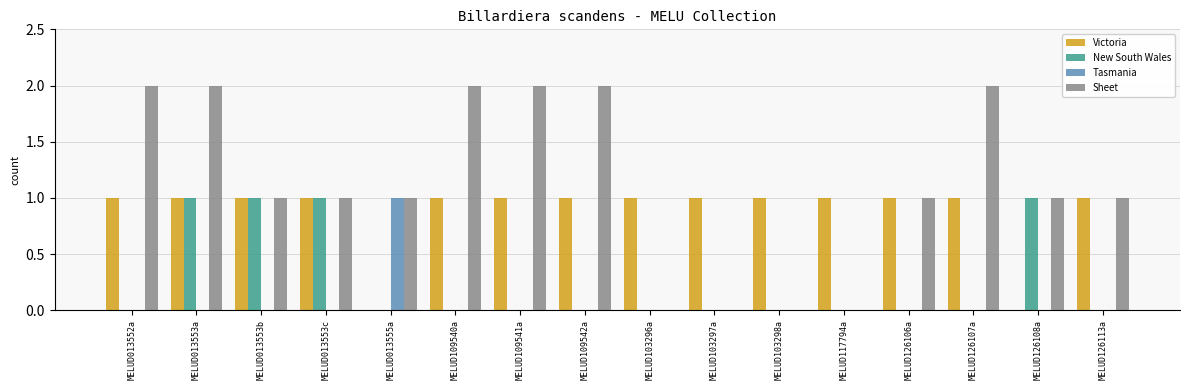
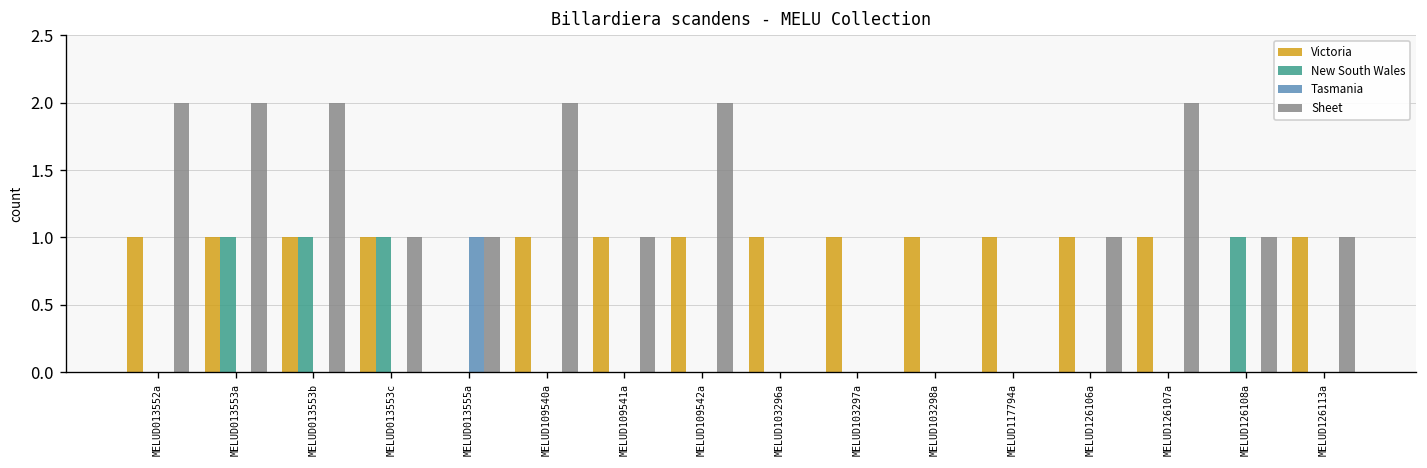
  {
    "Victoria": {
      "MELUD013552a": 1,
      "MELUD013553a": 1,
      "MELUD013553b": 1,
      "MELUD013553c": 1,
      "MELUD013555a": 0,
      "MELUD109540a": 1,
      "MELUD109541a": 1,
      "MELUD109542a": 1,
      "MELUD103296a": 1,
      "MELUD103297a": 1,
      "MELUD103298a": 1,
      "MELUD117794a": 1,
      "MELUD126106a": 1,
      "MELUD126107a": 1,
      "MELUD126108a": 0,
      "MELUD126113a": 1
    },
    "Sheet": {
      "MELUD013552a": 2,
      "MELUD013553a": 2,
-     "MELUD013553b": 1,
+     "MELUD013553b": 2,
      "MELUD013553c": 1,
      "MELUD013555a": 1,
      "MELUD109540a": 2,
-     "MELUD109541a": 2,
+     "MELUD109541a": 1,
      "MELUD109542a": 2,
      "MELUD103296a": 0,
      "MELUD103297a": 0,
      "MELUD103298a": 0,
      "MELUD117794a": 0,
      "MELUD126106a": 1,
      "MELUD126107a": 2,
      "MELUD126108a": 1,
      "MELUD126113a": 1
    }
  }
